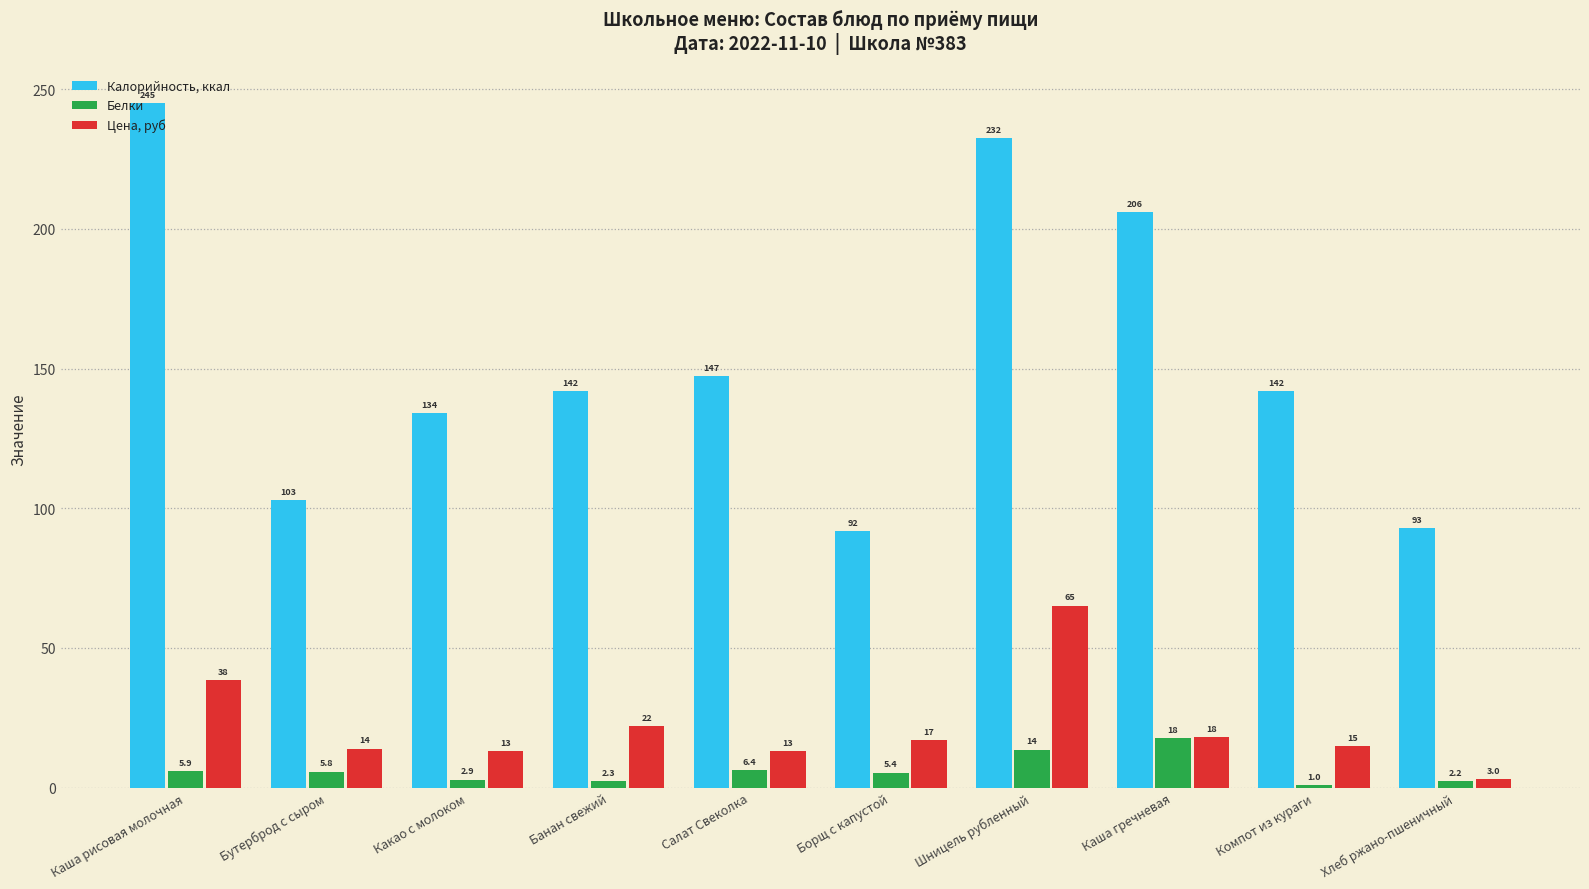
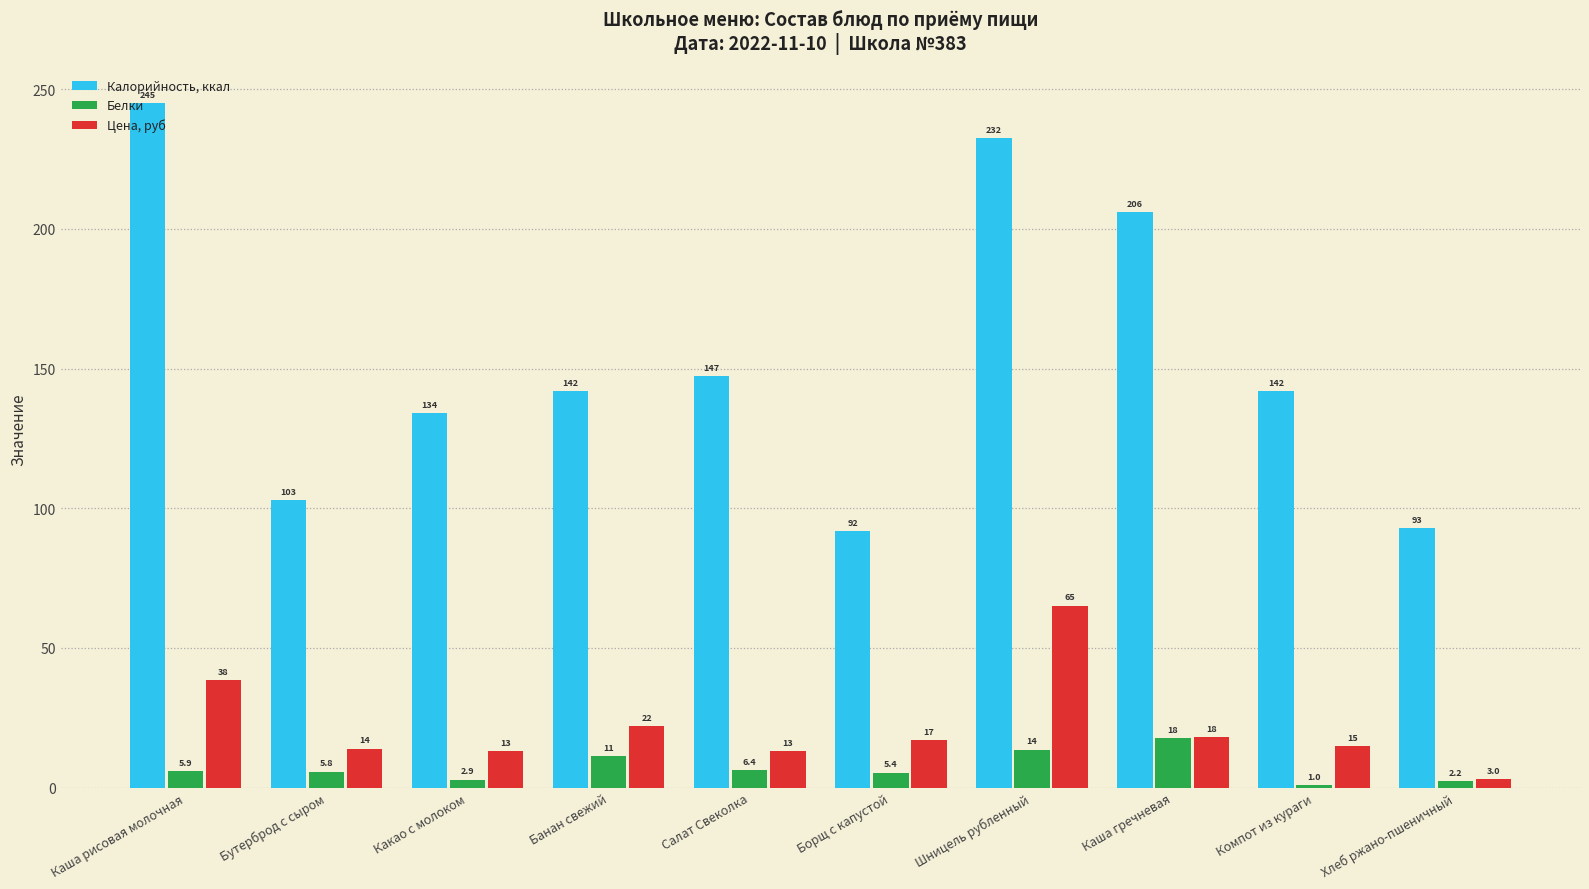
  {
    "Калорийность, ккал": {
      "Каша рисовая молочная": 245,
      "Бутерброд с сыром": 103,
      "Какао с молоком": 134,
      "Банан свежий": 142,
      "Салат Свеколка": 147,
      "Борщ с капустой": 92,
      "Шницель рубленный": 232,
      "Каша гречневая": 206,
      "Компот из кураги": 142,
      "Хлеб ржано-пшеничный": 93
    },
    "Белки": {
      "Каша рисовая молочная": 5.9,
      "Бутерброд с сыром": 5.8,
      "Какао с молоком": 2.9,
-     "Банан свежий": 2.3,
+     "Банан свежий": 11,
      "Салат Свеколка": 6.4,
      "Борщ с капустой": 5.4,
      "Шницель рубленный": 14,
      "Каша гречневая": 18,
      "Компот из кураги": 1.0,
      "Хлеб ржано-пшеничный": 2.2
    },
    "Цена, руб": {
      "Каша рисовая молочная": 38,
      "Бутерброд с сыром": 14,
      "Какао с молоком": 13,
      "Банан свежий": 22,
      "Салат Свеколка": 13,
      "Борщ с капустой": 17,
      "Шницель рубленный": 65,
      "Каша гречневая": 18,
      "Компот из кураги": 15,
      "Хлеб ржано-пшеничный": 3.0
    }
  }
